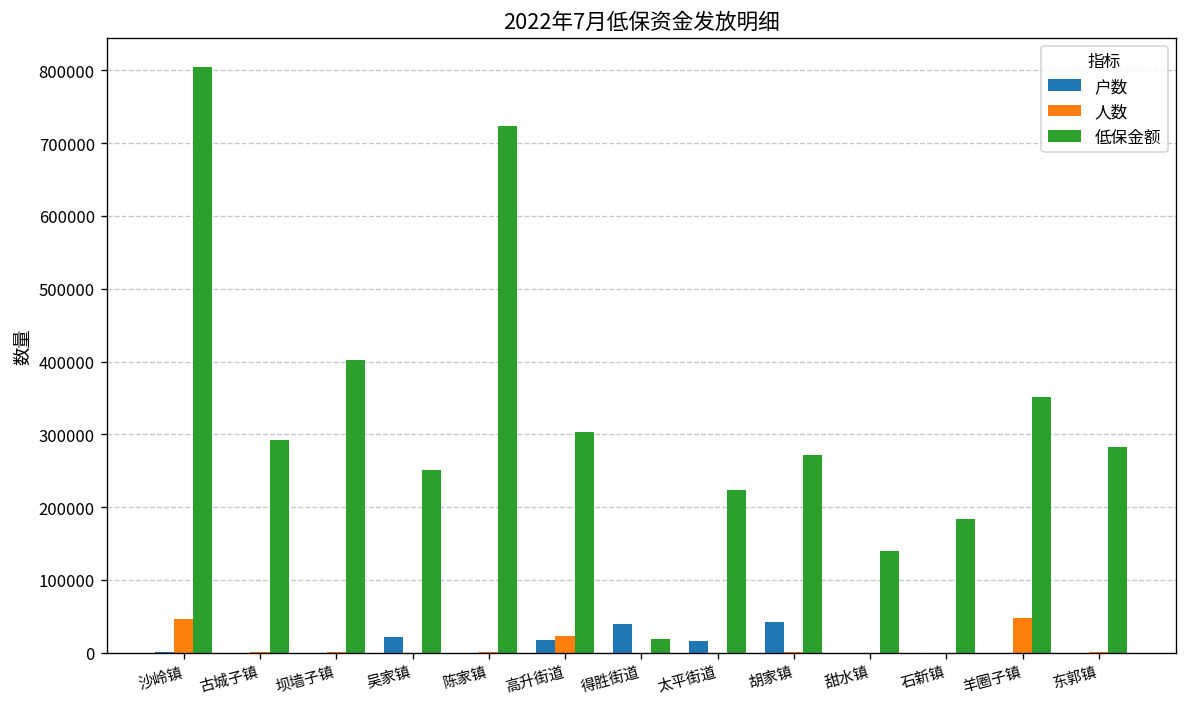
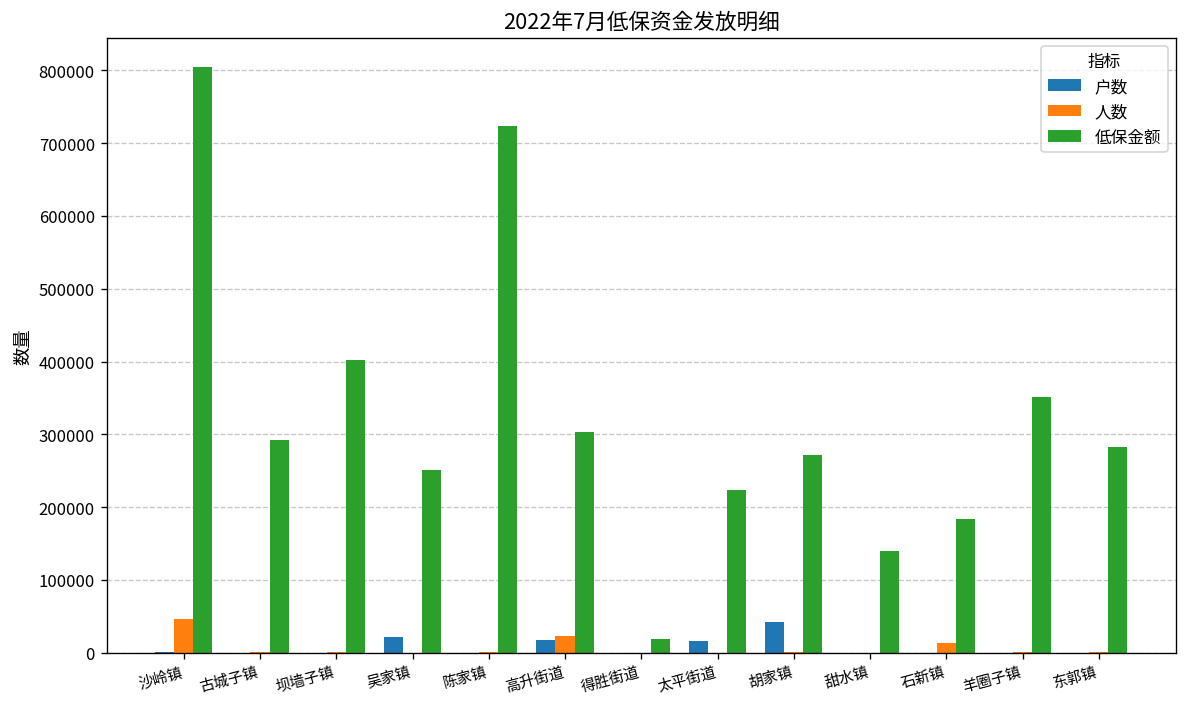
  {
    "户数": {
      "吴家镇": 20000,
      "高升街道": 20000,
-     "得胜街道": 40000,
+     "得胜街道": 0,
      "太平街道": 20000,
      "胡家镇": 40000
    },
    "人数": {
      "沙岭镇": 50000,
      "高升街道": 20000,
-     "石新镇": 0,
-     "羊圈子镇": 50000
+     "石新镇": 10000,
+     "羊圈子镇": 0
    },
    "低保金额": {
      "沙岭镇": 800000,
      "古城子镇": 290000,
      "坝墙子镇": 400000,
      "吴家镇": 250000,
      "陈家镇": 720000,
      "高升街道": 300000,
      "得胜街道": 20000,
      "太平街道": 220000,
      "胡家镇": 270000,
      "甜水镇": 140000,
      "石新镇": 180000,
      "羊圈子镇": 350000,
      "东郭镇": 280000
    }
  }
